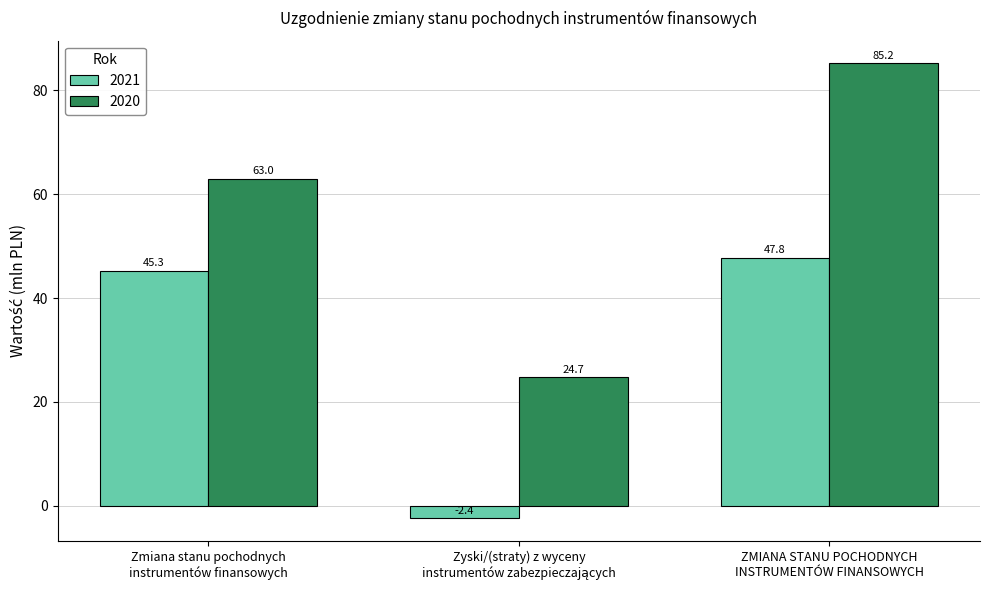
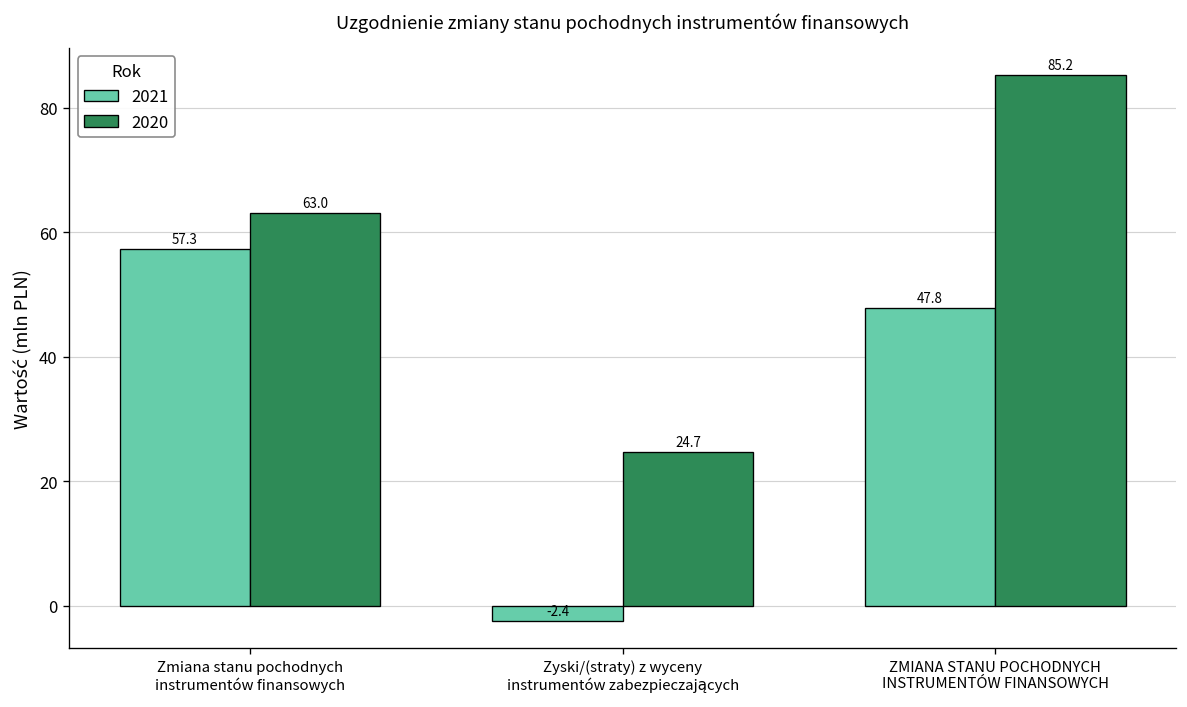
  {
    "2021": {
-     "Zmiana stanu pochodnych instrumentów finansowych": 45.3,
+     "Zmiana stanu pochodnych instrumentów finansowych": 57.3,
      "Zyski/(straty) z wyceny instrumentów zabezpieczających": -2.4,
      "ZMIANA STANU POCHODNYCH INSTRUMENTÓW FINANSOWYCH": 47.8
    },
    "2020": {
      "Zmiana stanu pochodnych instrumentów finansowych": 63.0,
      "Zyski/(straty) z wyceny instrumentów zabezpieczających": 24.7,
      "ZMIANA STANU POCHODNYCH INSTRUMENTÓW FINANSOWYCH": 85.2
    }
  }
